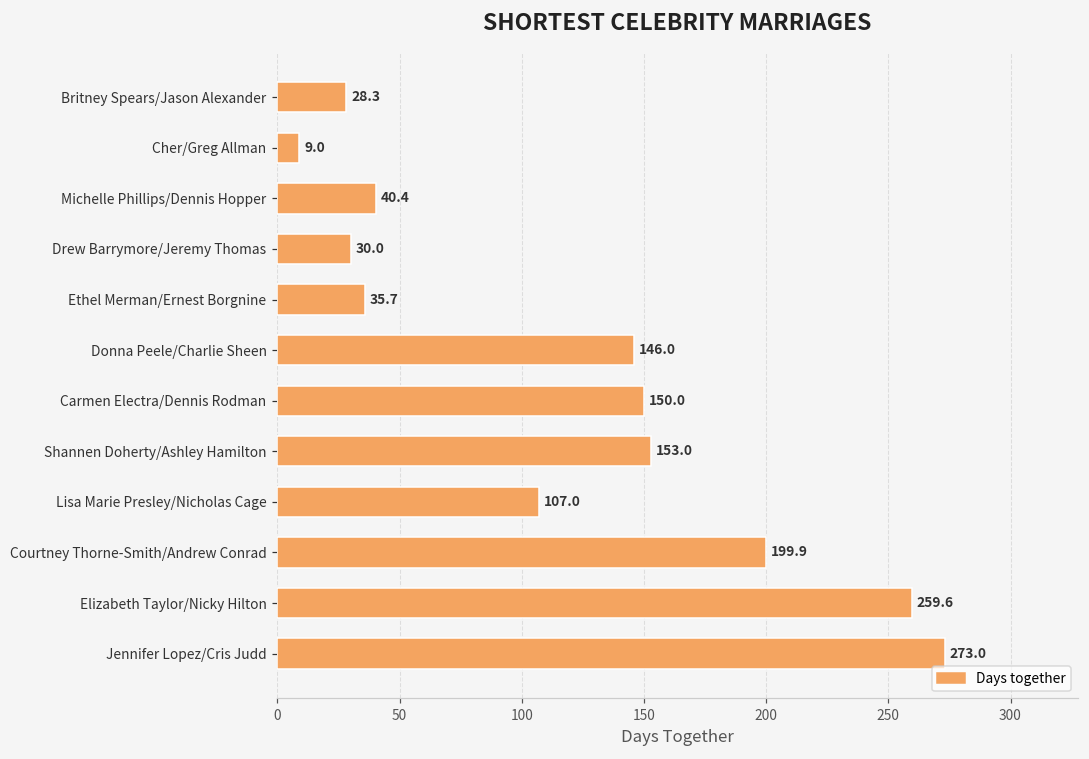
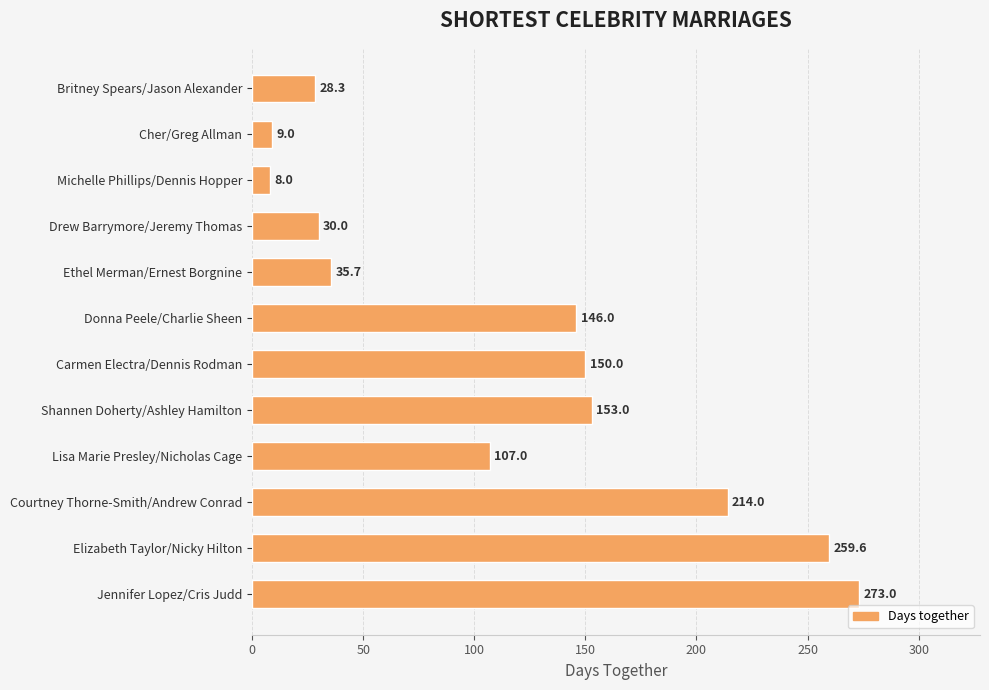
  {
    "Britney Spears/Jason Alexander": 28.3,
    "Cher/Greg Allman": 9.0,
-   "Michelle Phillips/Dennis Hopper": 40.4,
+   "Michelle Phillips/Dennis Hopper": 8.0,
    "Drew Barrymore/Jeremy Thomas": 30.0,
    "Ethel Merman/Ernest Borgnine": 35.7,
    "Donna Peele/Charlie Sheen": 146.0,
    "Carmen Electra/Dennis Rodman": 150.0,
    "Shannen Doherty/Ashley Hamilton": 153.0,
    "Lisa Marie Presley/Nicholas Cage": 107.0,
-   "Courtney Thorne-Smith/Andrew Conrad": 199.9,
+   "Courtney Thorne-Smith/Andrew Conrad": 214.0,
    "Elizabeth Taylor/Nicky Hilton": 259.6,
    "Jennifer Lopez/Cris Judd": 273.0
  }
